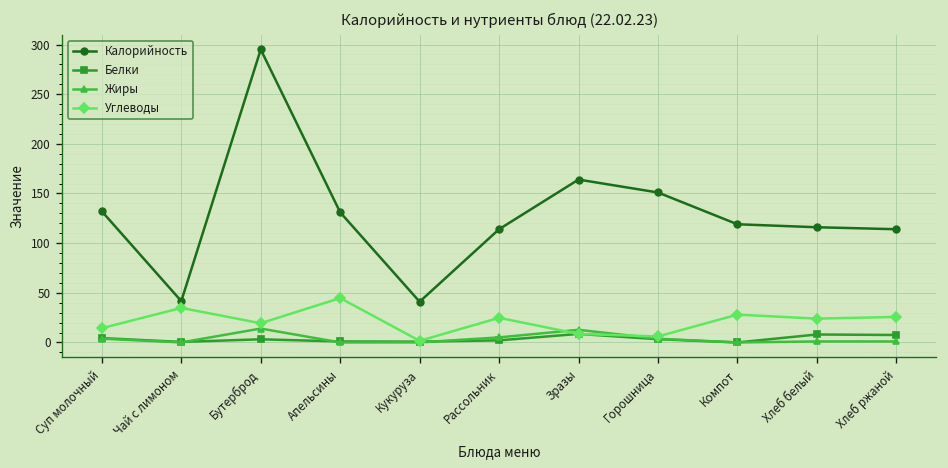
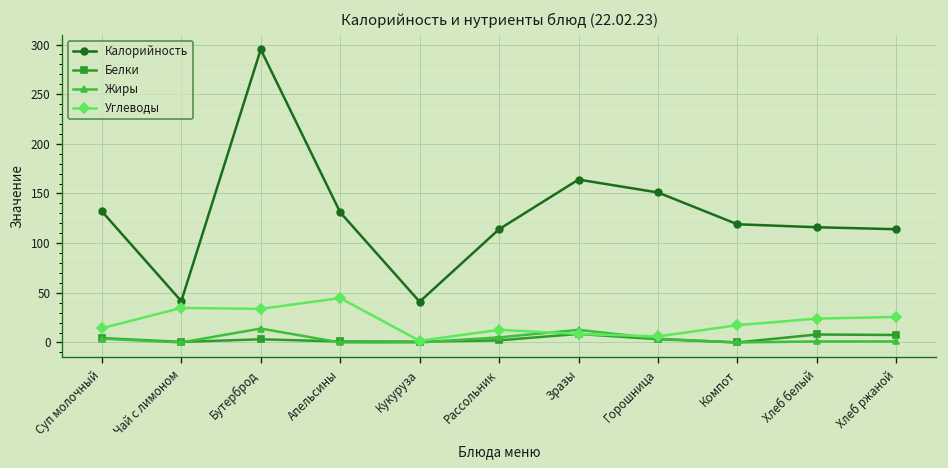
  {
    "Углеводы": {
      "Суп молочный": 10,
      "Чай с лимоном": 30,
-     "Бутерброд": 20,
+     "Бутерброд": 30,
      "Апельсины": 40,
-     "Рассольник": 20,
-     "Компот": 30,
+     "Рассольник": 10,
+     "Компот": 20,
      "Хлеб белый": 20,
      "Хлеб ржаной": 30
    }
  }
